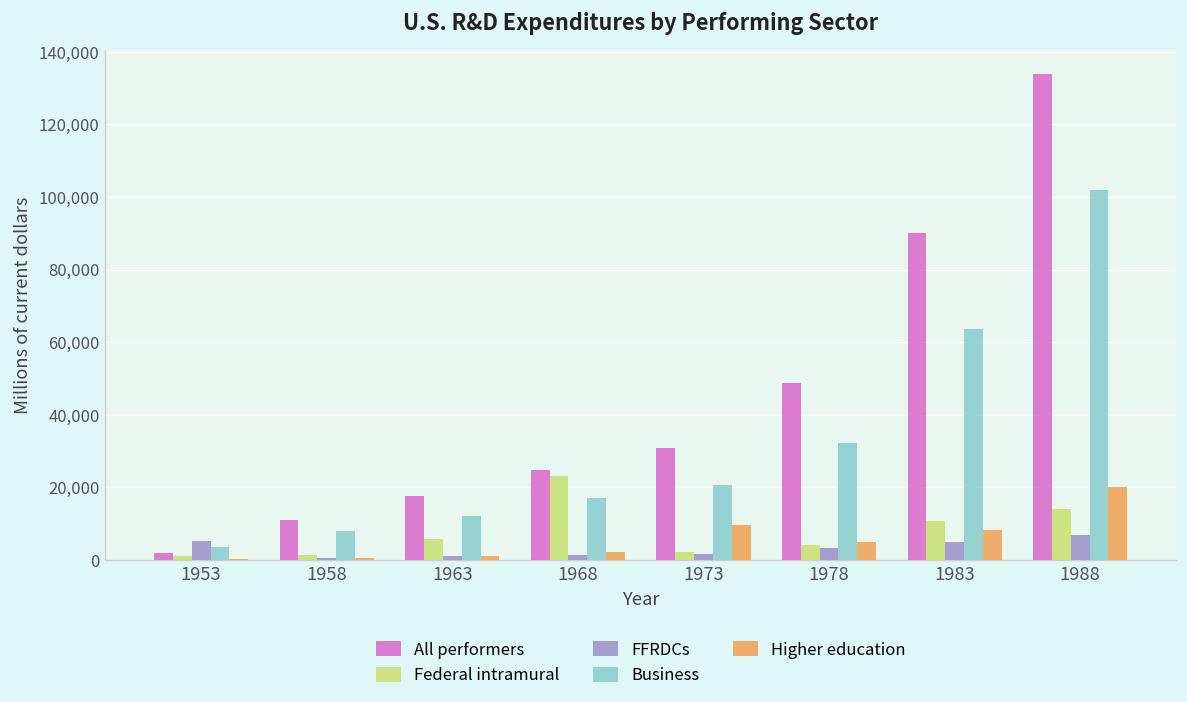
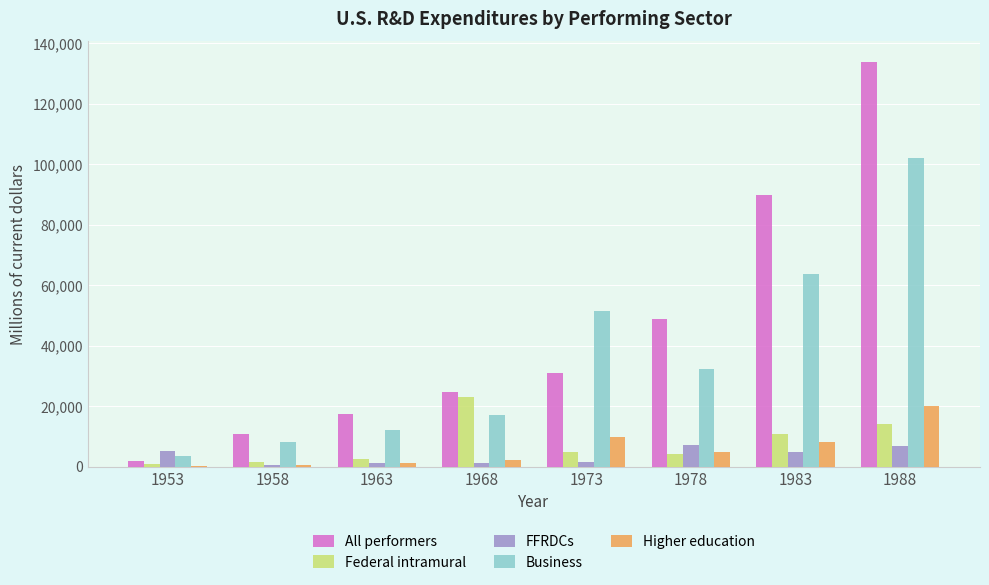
  {
    "All performers": {
      "1953": "2,000",
      "1958": "11,000",
      "1963": "18,000",
      "1968": "25,000",
      "1973": "31,000",
      "1978": "49,000",
      "1983": "90,000",
      "1988": "134,000"
    },
    "Federal intramural": {
      "1953": "1,000",
      "1958": "2,000",
-     "1963": "6,000",
+     "1963": "3,000",
      "1968": "23,000",
-     "1973": "2,000",
+     "1973": "5,000",
      "1978": "4,000",
      "1983": "11,000",
      "1988": "14,000"
    },
    "FFRDCs": {
      "1953": "5,000",
      "1963": "1,000",
      "1968": "1,000",
      "1973": "2,000",
-     "1978": "3,000",
+     "1978": "7,000",
      "1983": "5,000",
      "1988": "7,000"
    },
    "Business": {
      "1953": "4,000",
      "1958": "8,000",
      "1963": "12,000",
      "1968": "17,000",
-     "1973": "21,000",
+     "1973": "51,000",
      "1978": "32,000",
      "1983": "64,000",
      "1988": "102,000"
    },
    "Higher education": {
      "1963": "1,000",
      "1968": "2,000",
      "1973": "10,000",
      "1978": "5,000",
      "1983": "8,000",
      "1988": "20,000"
    }
  }
